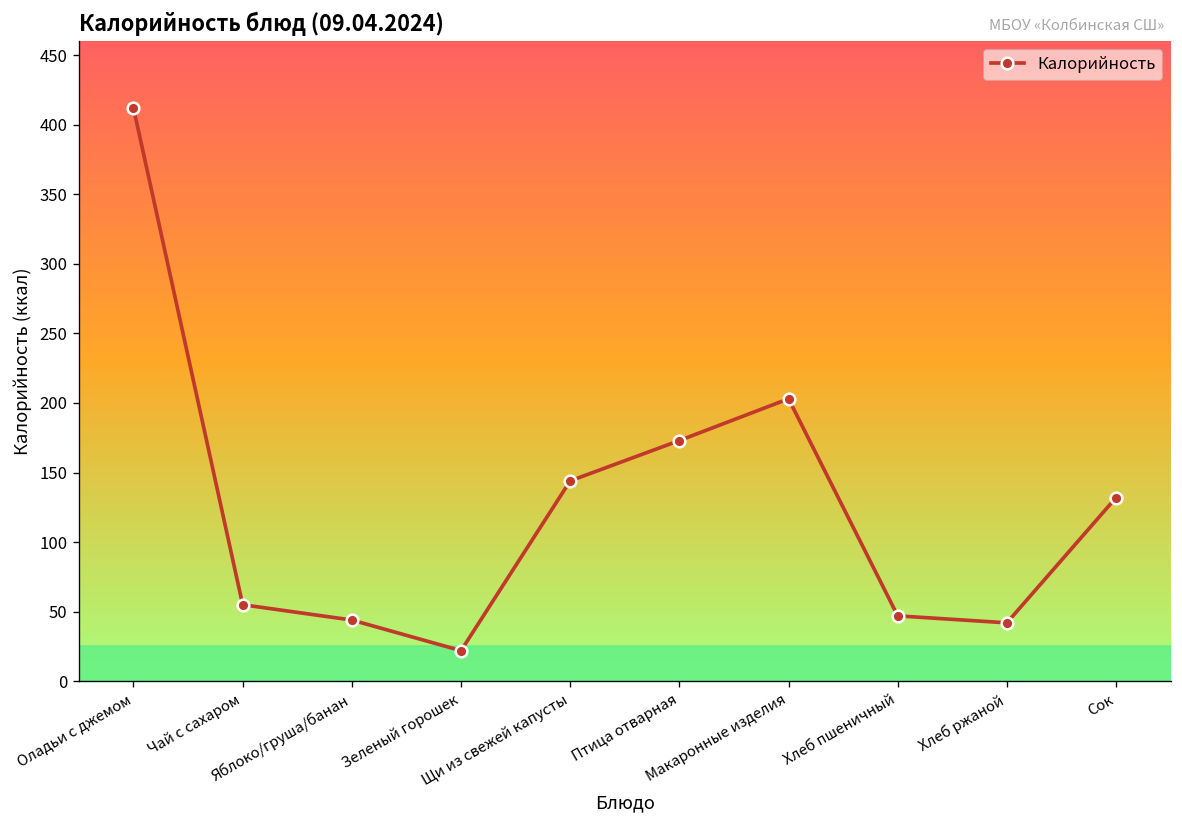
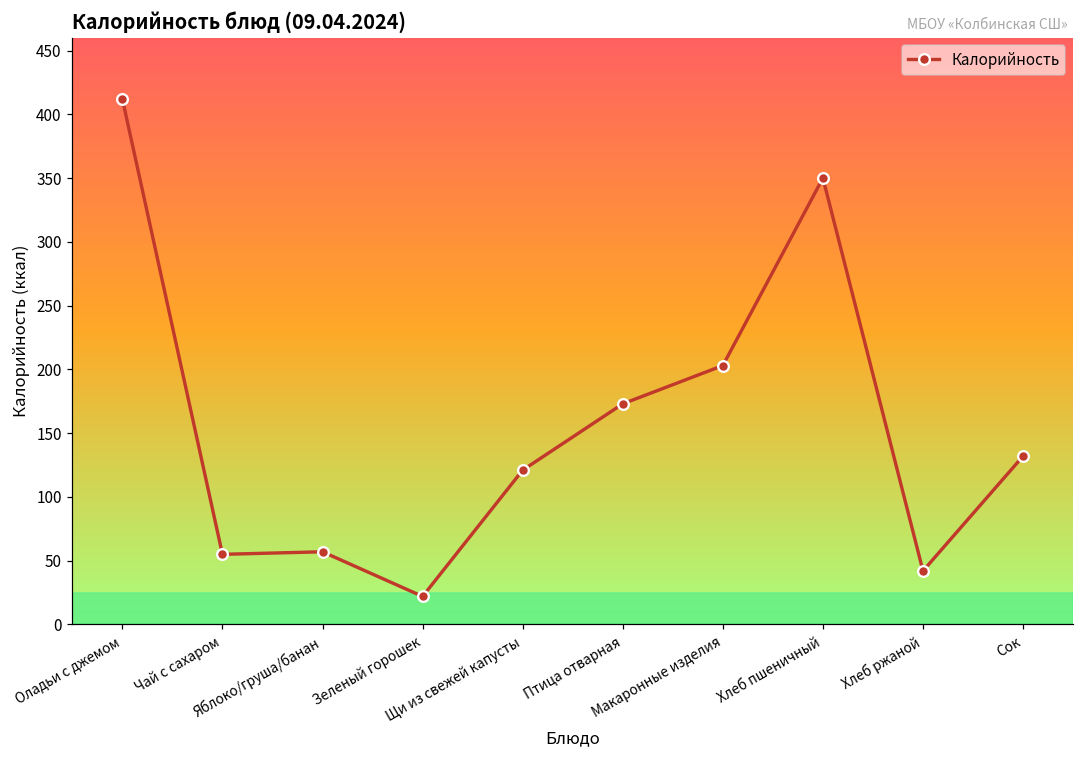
  {
    "Оладьи с джемом": 412,
    "Чай с сахаром": 55,
-   "Яблоко/груша/банан": 44,
-   "Щи из свежей капусты": 144,
+   "Яблоко/груша/банан": 57,
+   "Щи из свежей капусты": 121,
    "Птица отварная": 173,
    "Макаронные изделия": 203,
-   "Хлеб пшеничный": 47,
+   "Хлеб пшеничный": 350,
    "Хлеб ржаной": 42,
    "Сок": 132
  }
